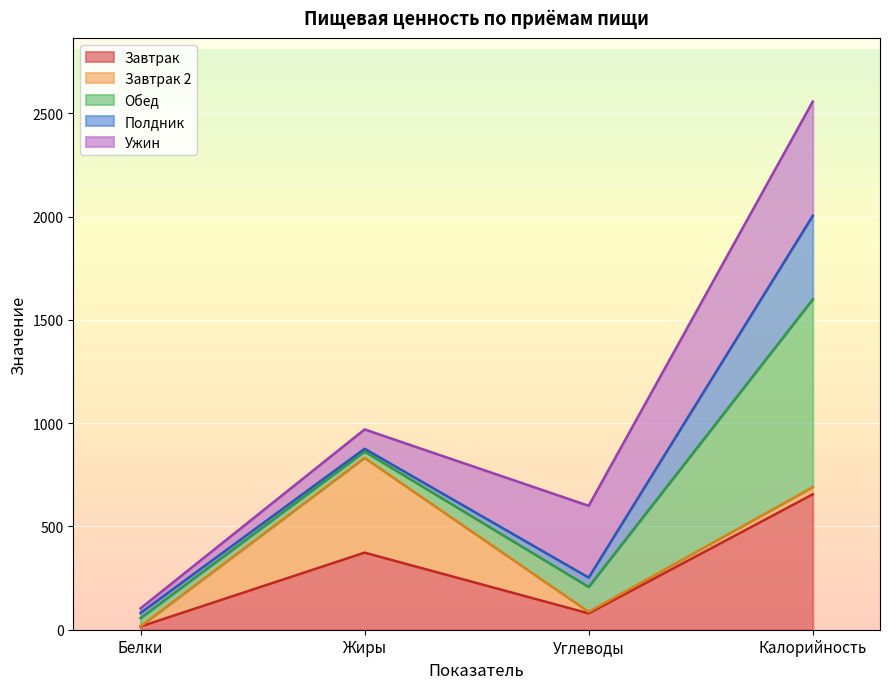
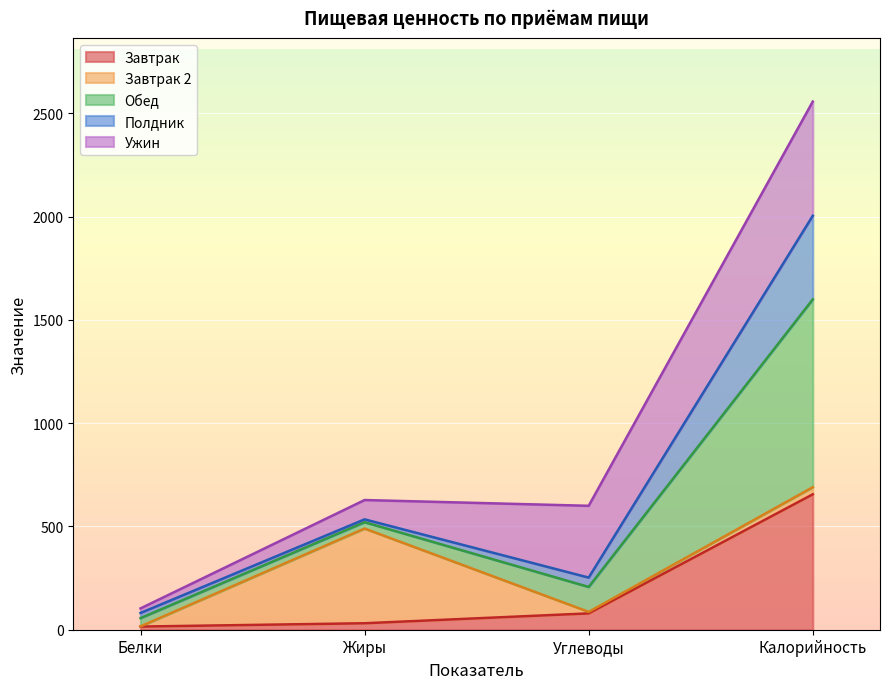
  {
    "Завтрак": {
-     "Жиры": 370,
+     "Жиры": 30,
      "Калорийность": 660
    },
    "Завтрак 2": {
      "Жиры": 460,
      "Калорийность": 30
    },
    "Обед": {
      "Белки": 40,
      "Жиры": 30,
      "Углеводы": 120,
      "Калорийность": 910
    },
    "Полдник": {
      "Белки": 30,
      "Жиры": 10,
      "Углеводы": 50,
      "Калорийность": 400
    },
    "Ужин": {
      "Белки": 20,
      "Жиры": 90,
      "Углеводы": 350,
      "Калорийность": 550
    }
  }
